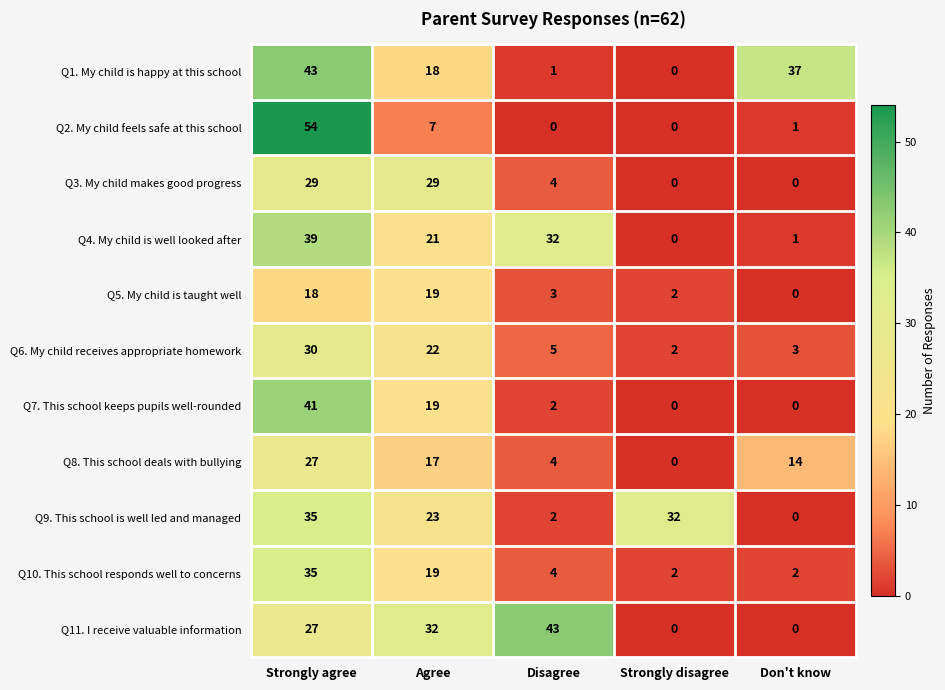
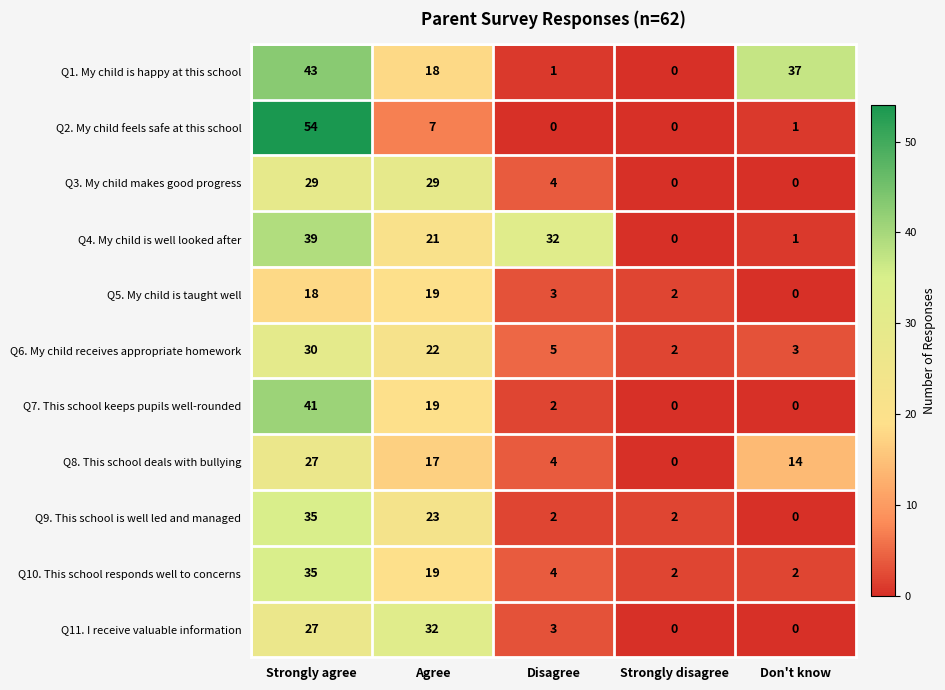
  {
    "Q1. My child is happy at this school": {
      "Strongly agree": 43,
      "Agree": 18,
      "Disagree": 1,
      "Strongly disagree": 0,
      "Don't know": 37
    },
    "Q2. My child feels safe at this school": {
      "Strongly agree": 54,
      "Agree": 7,
      "Disagree": 0,
      "Strongly disagree": 0,
      "Don't know": 1
    },
    "Q3. My child makes good progress": {
      "Strongly agree": 29,
      "Agree": 29,
      "Disagree": 4,
      "Strongly disagree": 0,
      "Don't know": 0
    },
    "Q4. My child is well looked after": {
      "Strongly agree": 39,
      "Agree": 21,
      "Disagree": 32,
      "Strongly disagree": 0,
      "Don't know": 1
    },
    "Q5. My child is taught well": {
      "Strongly agree": 18,
      "Agree": 19,
      "Disagree": 3,
      "Strongly disagree": 2,
      "Don't know": 0
    },
    "Q6. My child receives appropriate homework": {
      "Strongly agree": 30,
      "Agree": 22,
      "Disagree": 5,
      "Strongly disagree": 2,
      "Don't know": 3
    },
    "Q7. This school keeps pupils well-rounded": {
      "Strongly agree": 41,
      "Agree": 19,
      "Disagree": 2,
      "Strongly disagree": 0,
      "Don't know": 0
    },
    "Q8. This school deals with bullying": {
      "Strongly agree": 27,
      "Agree": 17,
      "Disagree": 4,
      "Strongly disagree": 0,
      "Don't know": 14
    },
    "Q9. This school is well led and managed": {
      "Strongly agree": 35,
      "Agree": 23,
      "Disagree": 2,
-     "Strongly disagree": 32,
+     "Strongly disagree": 2,
      "Don't know": 0
    },
    "Q10. This school responds well to concerns": {
      "Strongly agree": 35,
      "Agree": 19,
      "Disagree": 4,
      "Strongly disagree": 2,
      "Don't know": 2
    },
    "Q11. I receive valuable information": {
      "Strongly agree": 27,
      "Agree": 32,
-     "Disagree": 43,
+     "Disagree": 3,
      "Strongly disagree": 0,
      "Don't know": 0
    }
  }
